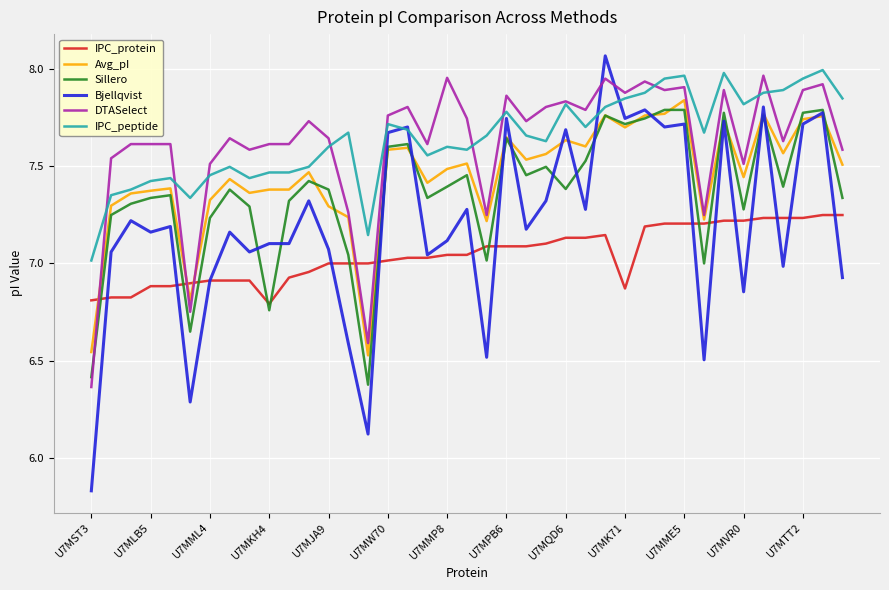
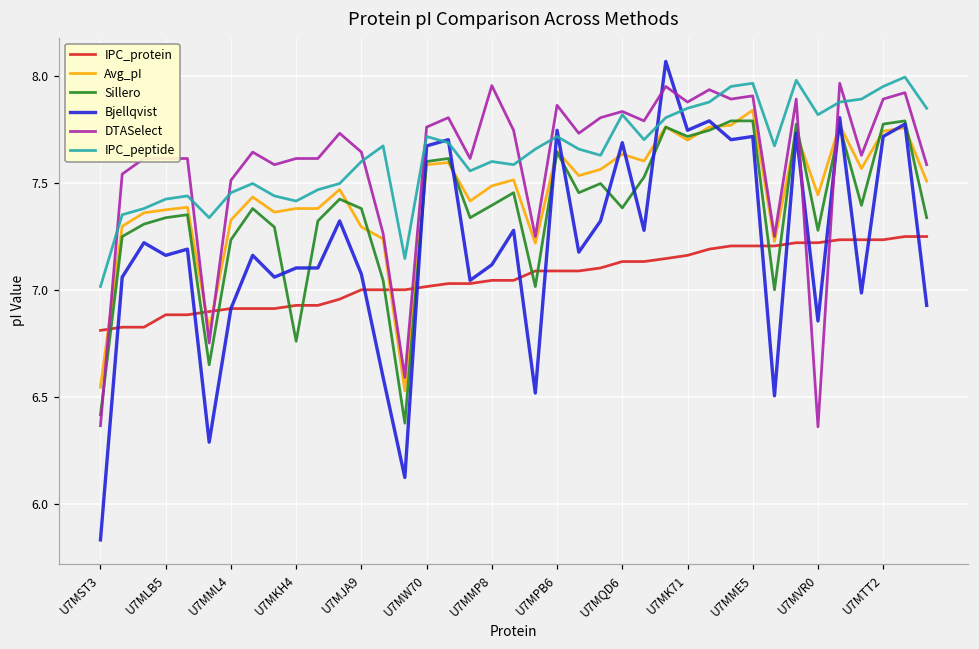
  {
    "IPC_protein": {
      "U7MST3": 6.81,
      "U7MLB5": 6.88,
-     "U7MKH4": 6.79,
+     "U7MKH4": 6.93,
      "U7MJA9": 7.00,
      "U7MW70": 7.02,
      "U7MMP8": 7.04,
      "U7MPB6": 7.09,
      "U7MQD6": 7.13,
-     "U7MK71": 6.87,
+     "U7MK71": 7.16,
      "U7MME5": 7.21,
      "U7MVR0": 7.22,
      "U7MTT2": 7.23
    },
    "Avg_pI": {
      "U7MST3": 6.54,
      "U7MLB5": 7.37,
      "U7MML4": 7.33,
      "U7MKH4": 7.38,
      "U7MJA9": 7.29,
      "U7MW70": 7.59,
      "U7MMP8": 7.49,
      "U7MQD6": 7.63,
      "U7MK71": 7.70,
      "U7MME5": 7.84,
      "U7MVR0": 7.44,
      "U7MTT2": 7.74
    },
    "Sillero": {
      "U7MST3": 6.42,
      "U7MLB5": 7.34,
      "U7MML4": 7.23,
      "U7MKH4": 6.76,
      "U7MJA9": 7.38,
      "U7MW70": 7.60,
      "U7MMP8": 7.40,
      "U7MQD6": 7.38,
      "U7MK71": 7.72,
      "U7MME5": 7.79,
      "U7MVR0": 7.28,
      "U7MTT2": 7.78
    },
    "Bjellqvist": {
      "U7MST3": 5.83,
      "U7MLB5": 7.16,
      "U7MKH4": 7.10,
      "U7MJA9": 7.07,
      "U7MW70": 7.67,
      "U7MMP8": 7.12,
      "U7MPB6": 7.75,
      "U7MQD6": 7.69,
      "U7MK71": 7.75,
      "U7MME5": 7.72,
      "U7MVR0": 6.85,
      "U7MTT2": 7.72
    },
    "DTASelect": {
      "U7MST3": 6.36,
      "U7MLB5": 7.61,
      "U7MML4": 7.51,
      "U7MKH4": 7.61,
      "U7MJA9": 7.64,
      "U7MW70": 7.76,
      "U7MMP8": 7.96,
      "U7MPB6": 7.86,
      "U7MQD6": 7.83,
      "U7MK71": 7.88,
      "U7MME5": 7.91,
-     "U7MVR0": 7.51,
+     "U7MVR0": 6.36,
      "U7MTT2": 7.89
    },
    "IPC_peptide": {
      "U7MST3": 7.02,
      "U7MLB5": 7.42,
      "U7MML4": 7.45,
-     "U7MKH4": 7.47,
+     "U7MKH4": 7.42,
      "U7MJA9": 7.60,
      "U7MW70": 7.72,
      "U7MMP8": 7.60,
-     "U7MPB6": 7.78,
+     "U7MPB6": 7.72,
      "U7MQD6": 7.82,
      "U7MK71": 7.85,
      "U7MME5": 7.97,
      "U7MVR0": 7.82,
      "U7MTT2": 7.95
    }
  }
